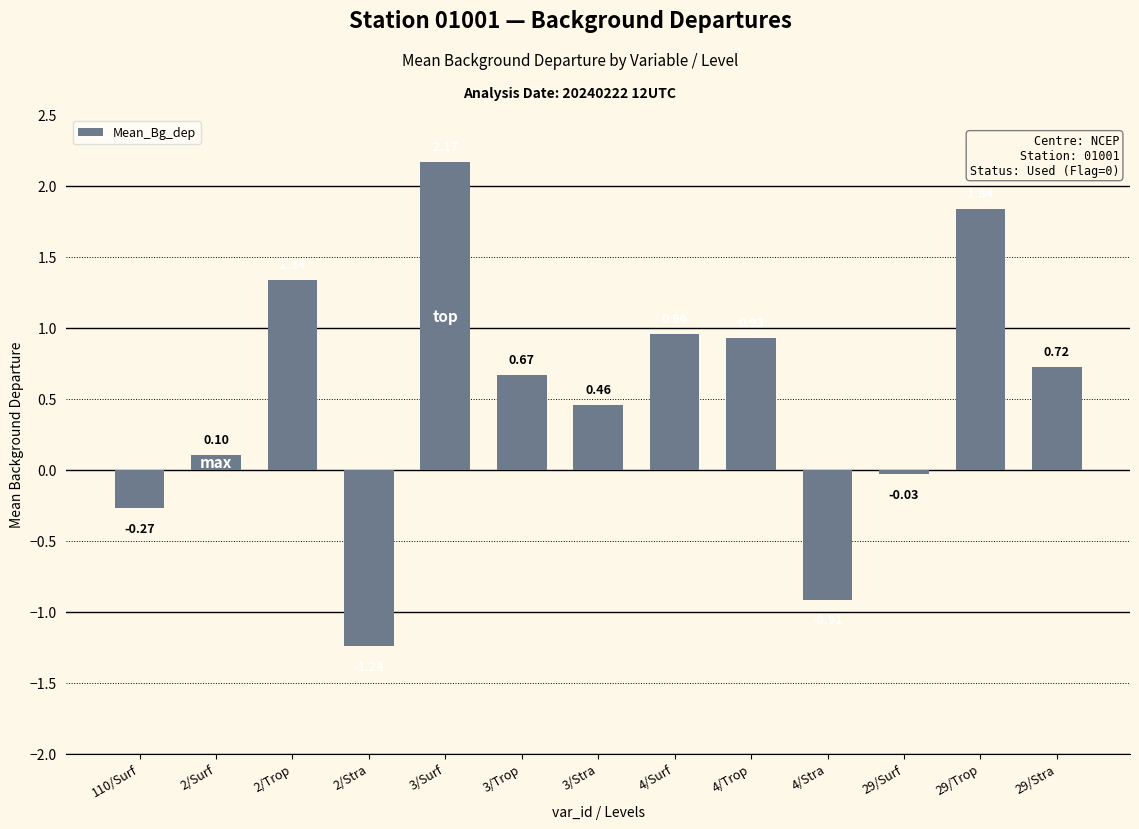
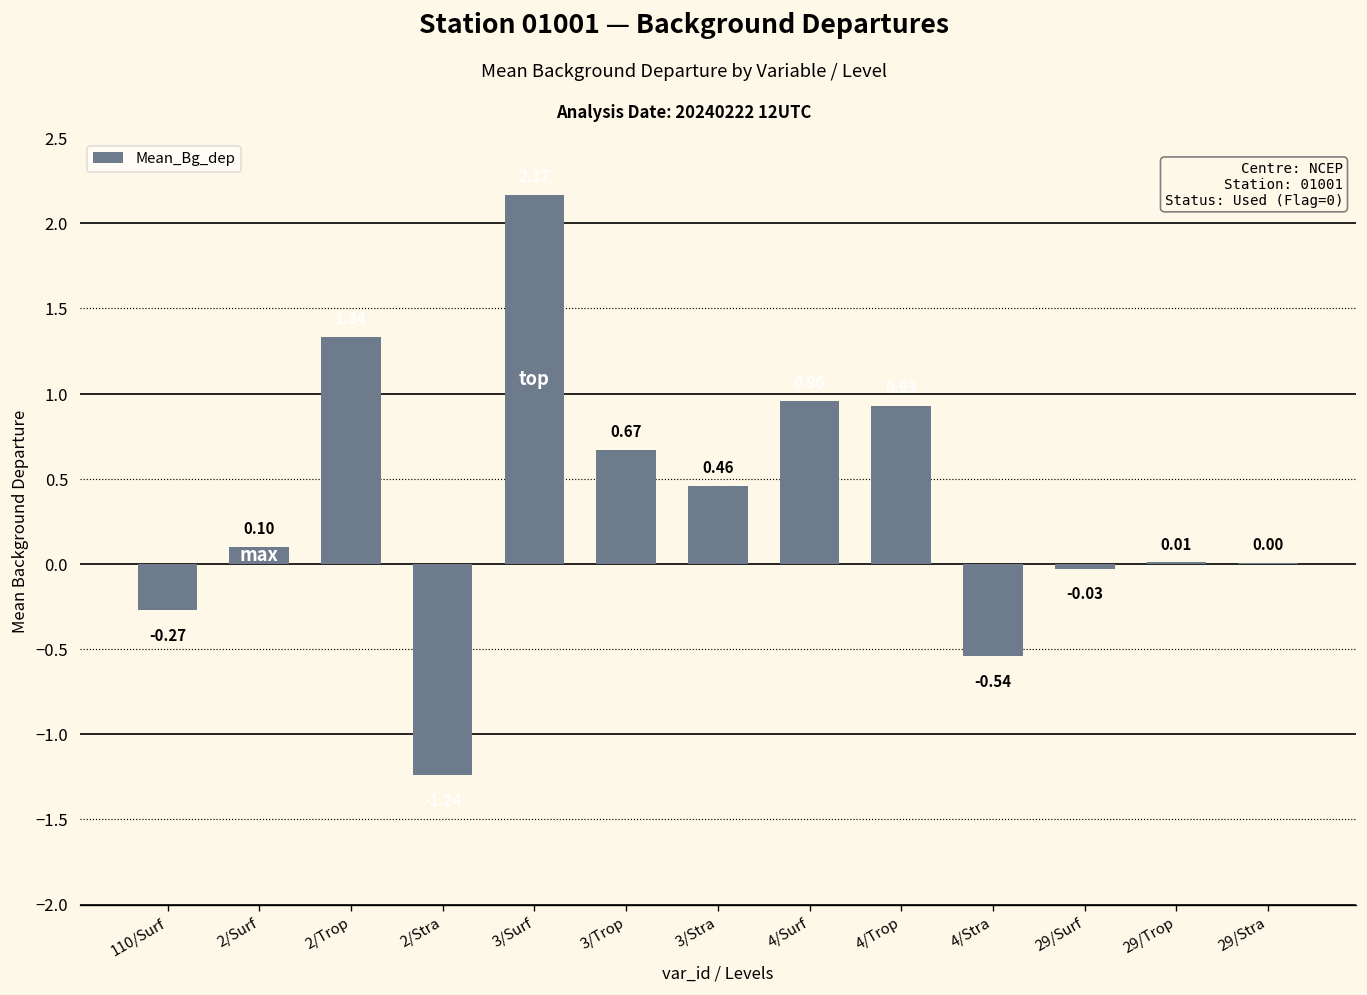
  {
    "110/Surf": -0.27,
    "2/Surf": 0.10,
    "3/Trop": 0.67,
    "3/Stra": 0.46,
-   "4/Stra": -0.91,
+   "4/Stra": -0.54,
    "29/Surf": -0.03,
-   "29/Trop": 1.84,
-   "29/Stra": 0.72
+   "29/Trop": 0.01,
+   "29/Stra": 0.00
  }
